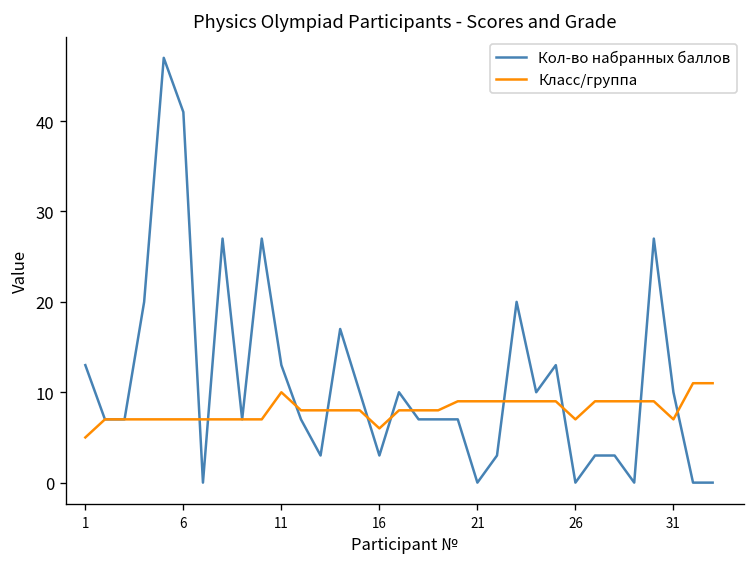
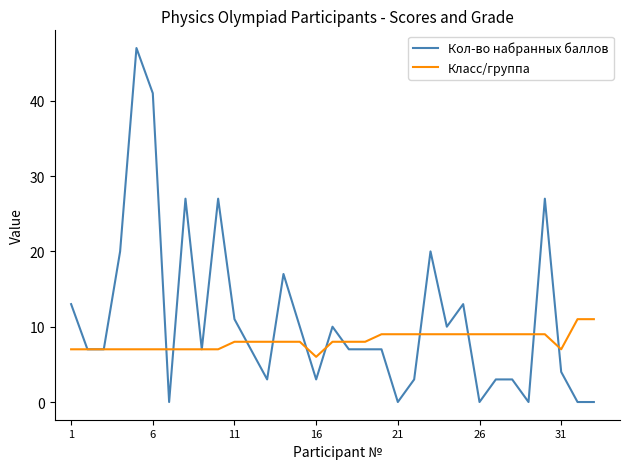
  {
    "Кол-во набранных баллов": {
      "1": 13,
      "6": 41,
-     "11": 13,
+     "11": 11,
      "16": 3,
      "21": 0,
      "26": 0,
-     "31": 10
+     "31": 4
    },
    "Класс/группа": {
-     "1": 5,
+     "1": 7,
      "6": 7,
-     "11": 10,
+     "11": 8,
      "16": 6,
      "21": 9,
-     "26": 7,
+     "26": 9,
      "31": 7
    }
  }
